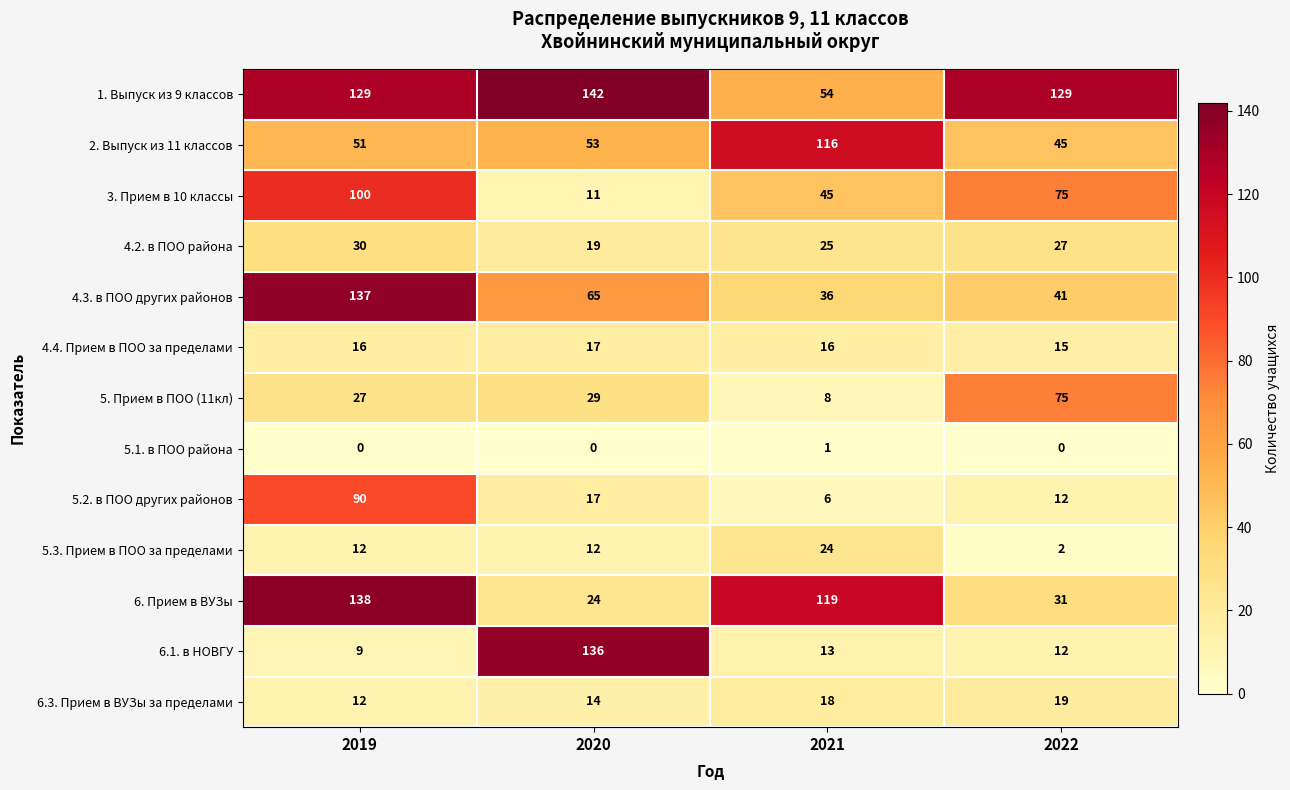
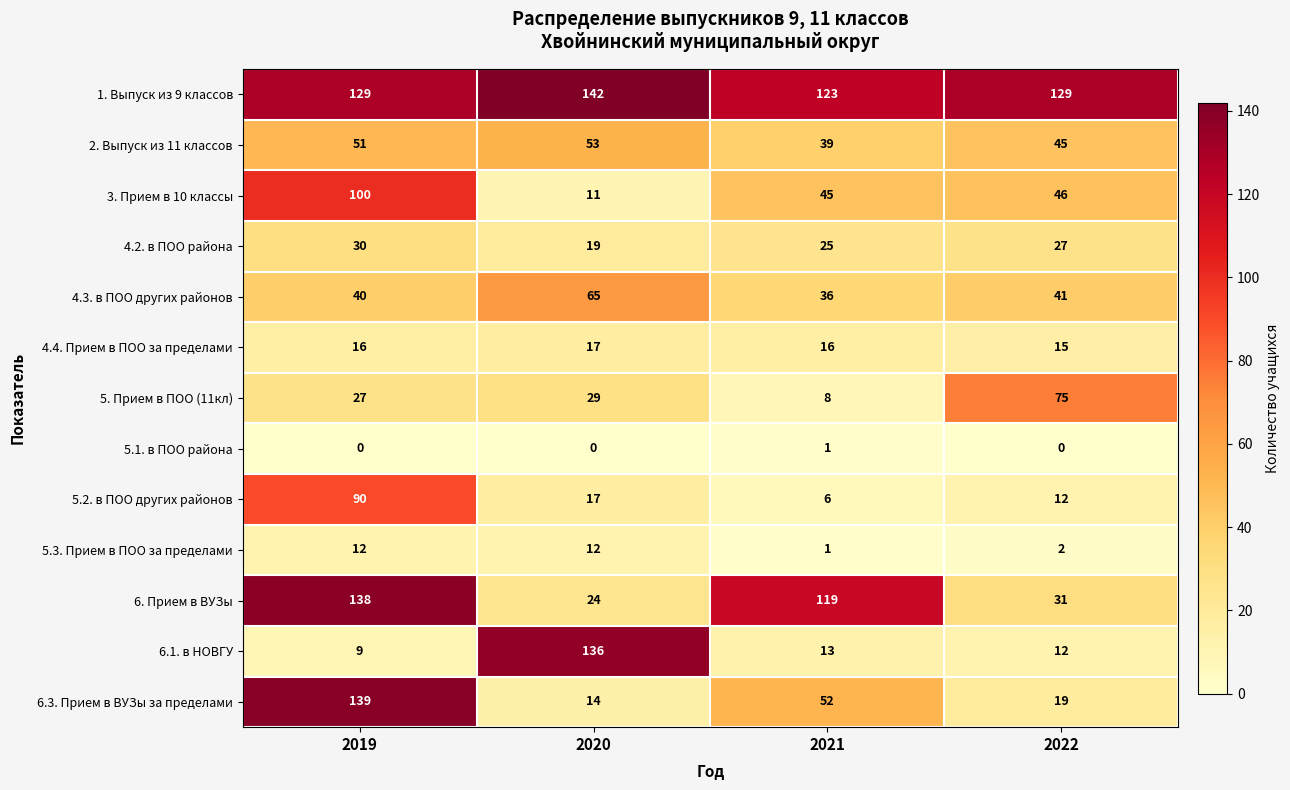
  {
    "1. Выпуск из 9 классов": {
      "2019": 129,
      "2020": 142,
-     "2021": 54,
+     "2021": 123,
      "2022": 129
    },
    "2. Выпуск из 11 классов": {
      "2019": 51,
      "2020": 53,
-     "2021": 116,
+     "2021": 39,
      "2022": 45
    },
    "3. Прием в 10 классы": {
      "2019": 100,
      "2020": 11,
      "2021": 45,
-     "2022": 75
+     "2022": 46
    },
    "4.2. в ПОО района": {
      "2019": 30,
      "2020": 19,
      "2021": 25,
      "2022": 27
    },
    "4.3. в ПОО других районов": {
-     "2019": 137,
+     "2019": 40,
      "2020": 65,
      "2021": 36,
      "2022": 41
    },
    "4.4. Прием в ПОО за пределами": {
      "2019": 16,
      "2020": 17,
      "2021": 16,
      "2022": 15
    },
    "5. Прием в ПОО (11кл)": {
      "2019": 27,
      "2020": 29,
      "2021": 8,
      "2022": 75
    },
    "5.1. в ПОО района": {
      "2019": 0,
      "2020": 0,
      "2021": 1,
      "2022": 0
    },
    "5.2. в ПОО других районов": {
      "2019": 90,
      "2020": 17,
      "2021": 6,
      "2022": 12
    },
    "5.3. Прием в ПОО за пределами": {
      "2019": 12,
      "2020": 12,
-     "2021": 24,
+     "2021": 1,
      "2022": 2
    },
    "6. Прием в ВУЗы": {
      "2019": 138,
      "2020": 24,
      "2021": 119,
      "2022": 31
    },
    "6.1. в НОВГУ": {
      "2019": 9,
      "2020": 136,
      "2021": 13,
      "2022": 12
    },
    "6.3. Прием в ВУЗы за пределами": {
-     "2019": 12,
+     "2019": 139,
      "2020": 14,
-     "2021": 18,
+     "2021": 52,
      "2022": 19
    }
  }
